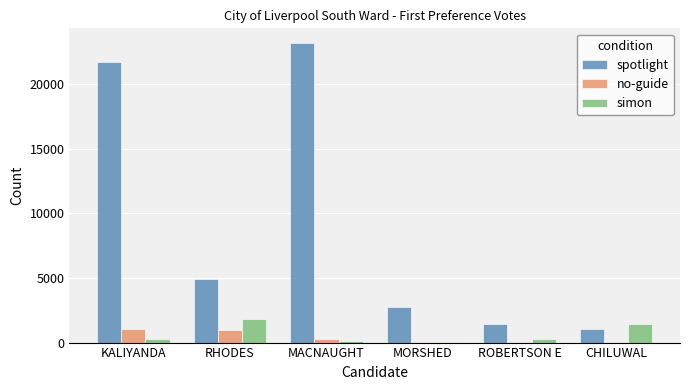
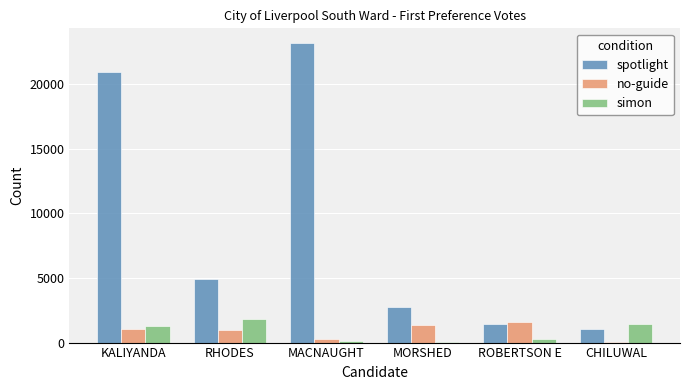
  {
    "spotlight": {
-     "KALIYANDA": 21700,
+     "KALIYANDA": 20900,
      "RHODES": 4900,
      "MACNAUGHT": 23100,
      "MORSHED": 2800,
      "ROBERTSON E": 1400,
      "CHILUWAL": 1100
    },
    "no-guide": {
      "KALIYANDA": 1100,
      "RHODES": 1000,
      "MACNAUGHT": 300,
-     "MORSHED": 100,
-     "ROBERTSON E": 0
+     "MORSHED": 1400,
+     "ROBERTSON E": 1600
    },
    "simon": {
-     "KALIYANDA": 300,
+     "KALIYANDA": 1200,
      "RHODES": 1900,
      "ROBERTSON E": 300,
      "CHILUWAL": 1400
    }
  }
